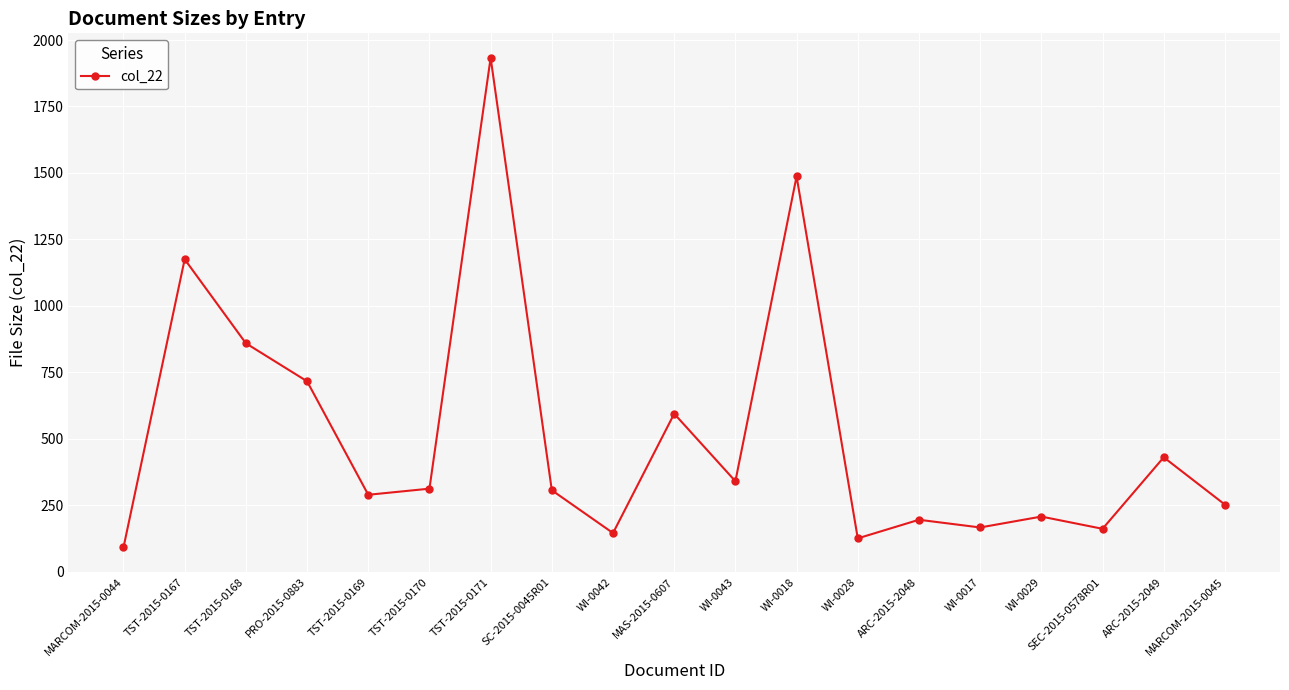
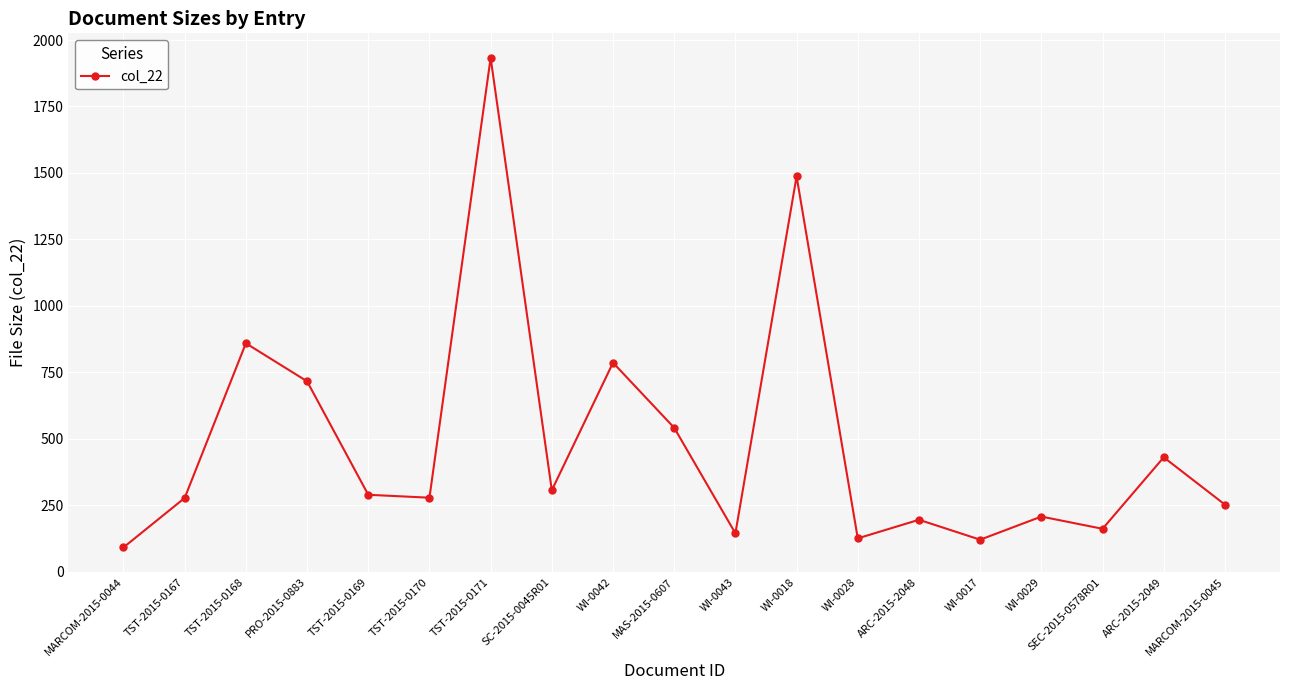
  {
    "MARCOM-2015-0044": 90,
-   "TST-2015-0167": 1180,
+   "TST-2015-0167": 280,
    "TST-2015-0168": 860,
    "PRO-2015-0883": 720,
    "TST-2015-0169": 290,
-   "TST-2015-0170": 310,
+   "TST-2015-0170": 280,
    "TST-2015-0171": 1930,
    "SC-2015-0045R01": 310,
-   "WI-0042": 150,
-   "MAS-2015-0607": 590,
-   "WI-0043": 340,
+   "WI-0042": 790,
+   "MAS-2015-0607": 540,
+   "WI-0043": 140,
    "WI-0018": 1490,
    "WI-0028": 130,
    "ARC-2015-2048": 200,
-   "WI-0017": 170,
+   "WI-0017": 120,
    "WI-0029": 210,
    "SEC-2015-0578R01": 160,
    "ARC-2015-2049": 430,
    "MARCOM-2015-0045": 250
  }
